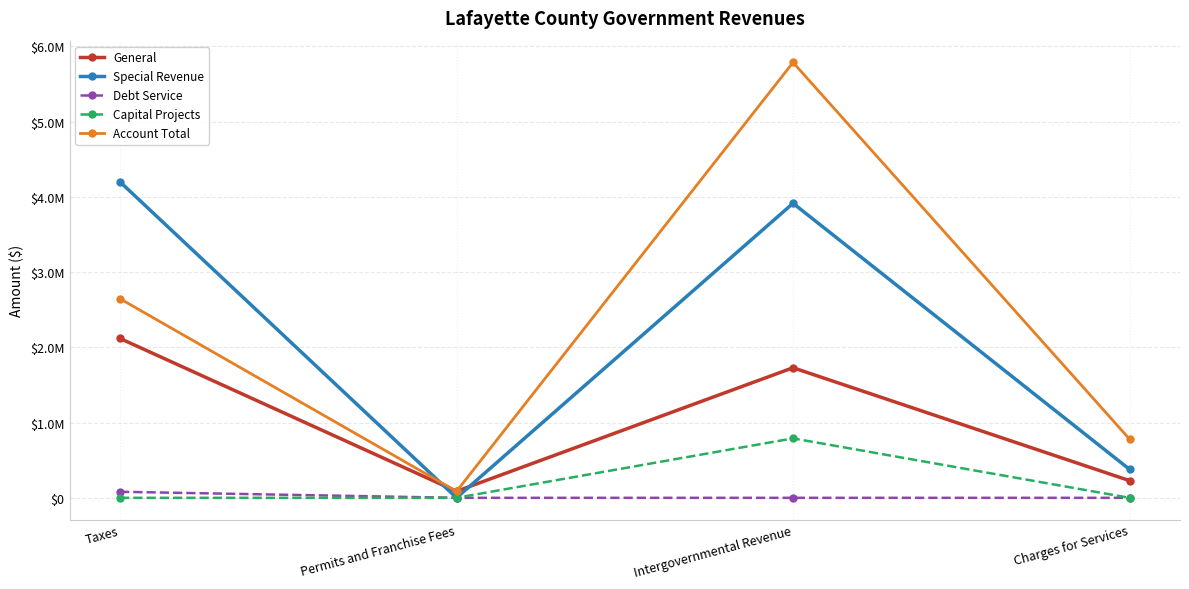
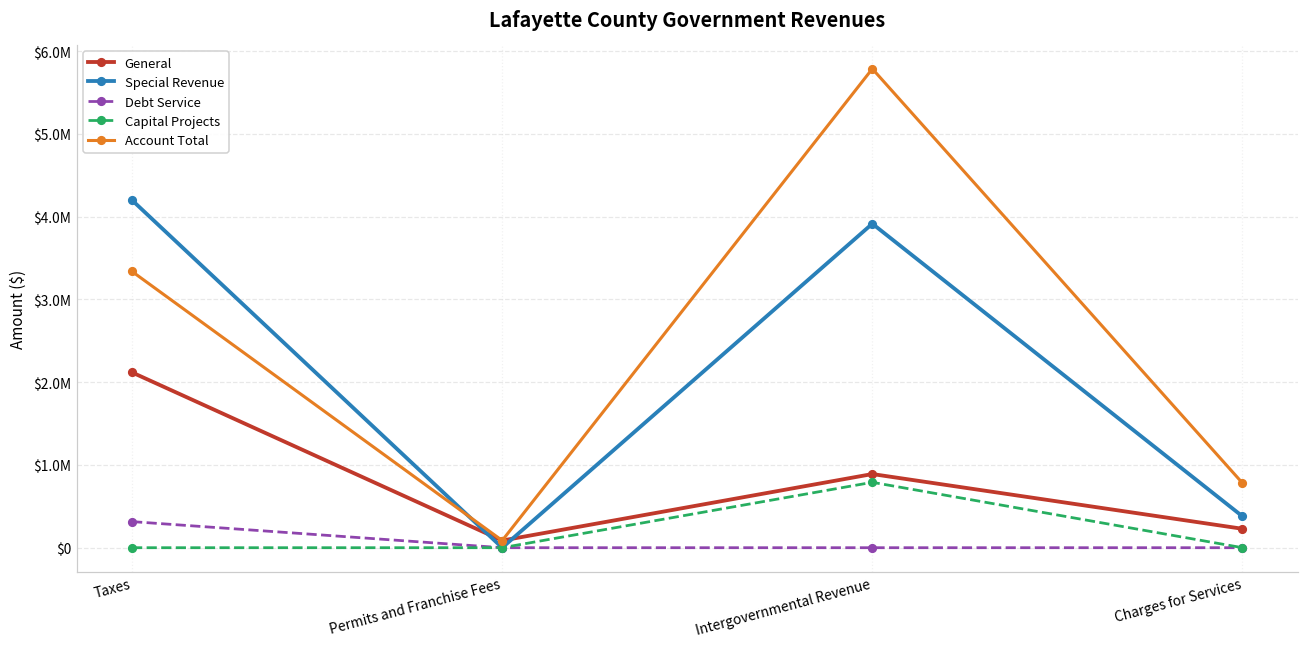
  {
    "General": {
      "Taxes": "$2100000",
-     "Intergovernmental Revenue": "$1700000",
+     "Intergovernmental Revenue": "$900000",
      "Charges for Services": "$200000"
    },
    "Special Revenue": {
      "Taxes": "$4200000",
      "Intergovernmental Revenue": "$3900000",
      "Charges for Services": "$400000"
    },
    "Debt Service": {
-     "Taxes": "$100000",
+     "Taxes": "$300000",
      "Intergovernmental Revenue": "$0"
    },
    "Capital Projects": {
      "Taxes": "$0",
      "Intergovernmental Revenue": "$800000"
    },
    "Account Total": {
-     "Taxes": "$2600000",
+     "Taxes": "$3300000",
      "Intergovernmental Revenue": "$5800000",
      "Charges for Services": "$800000"
    }
  }
